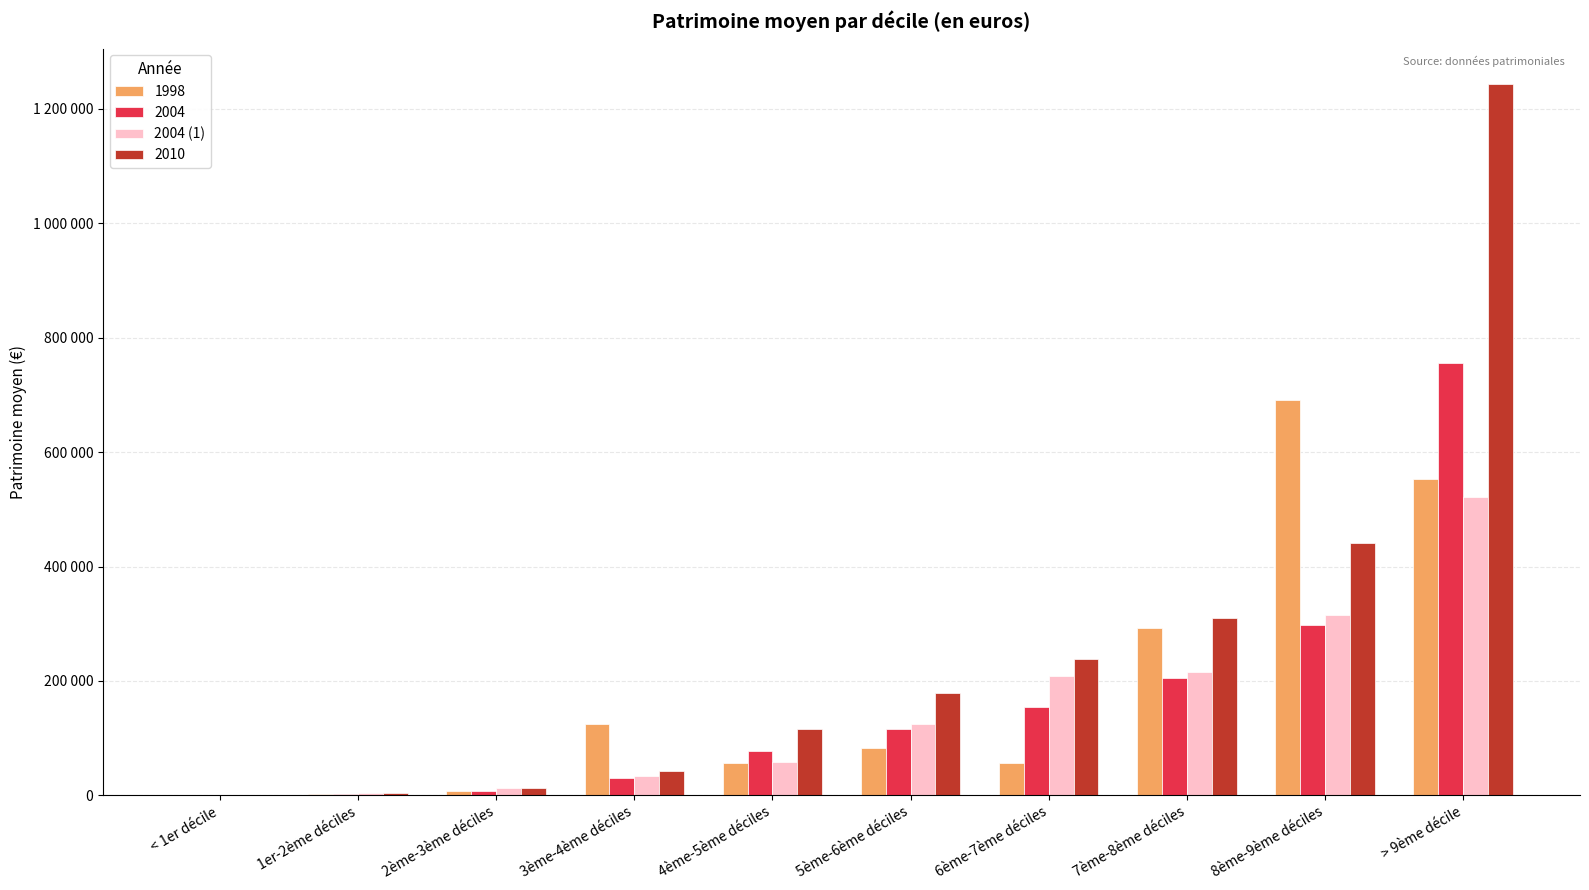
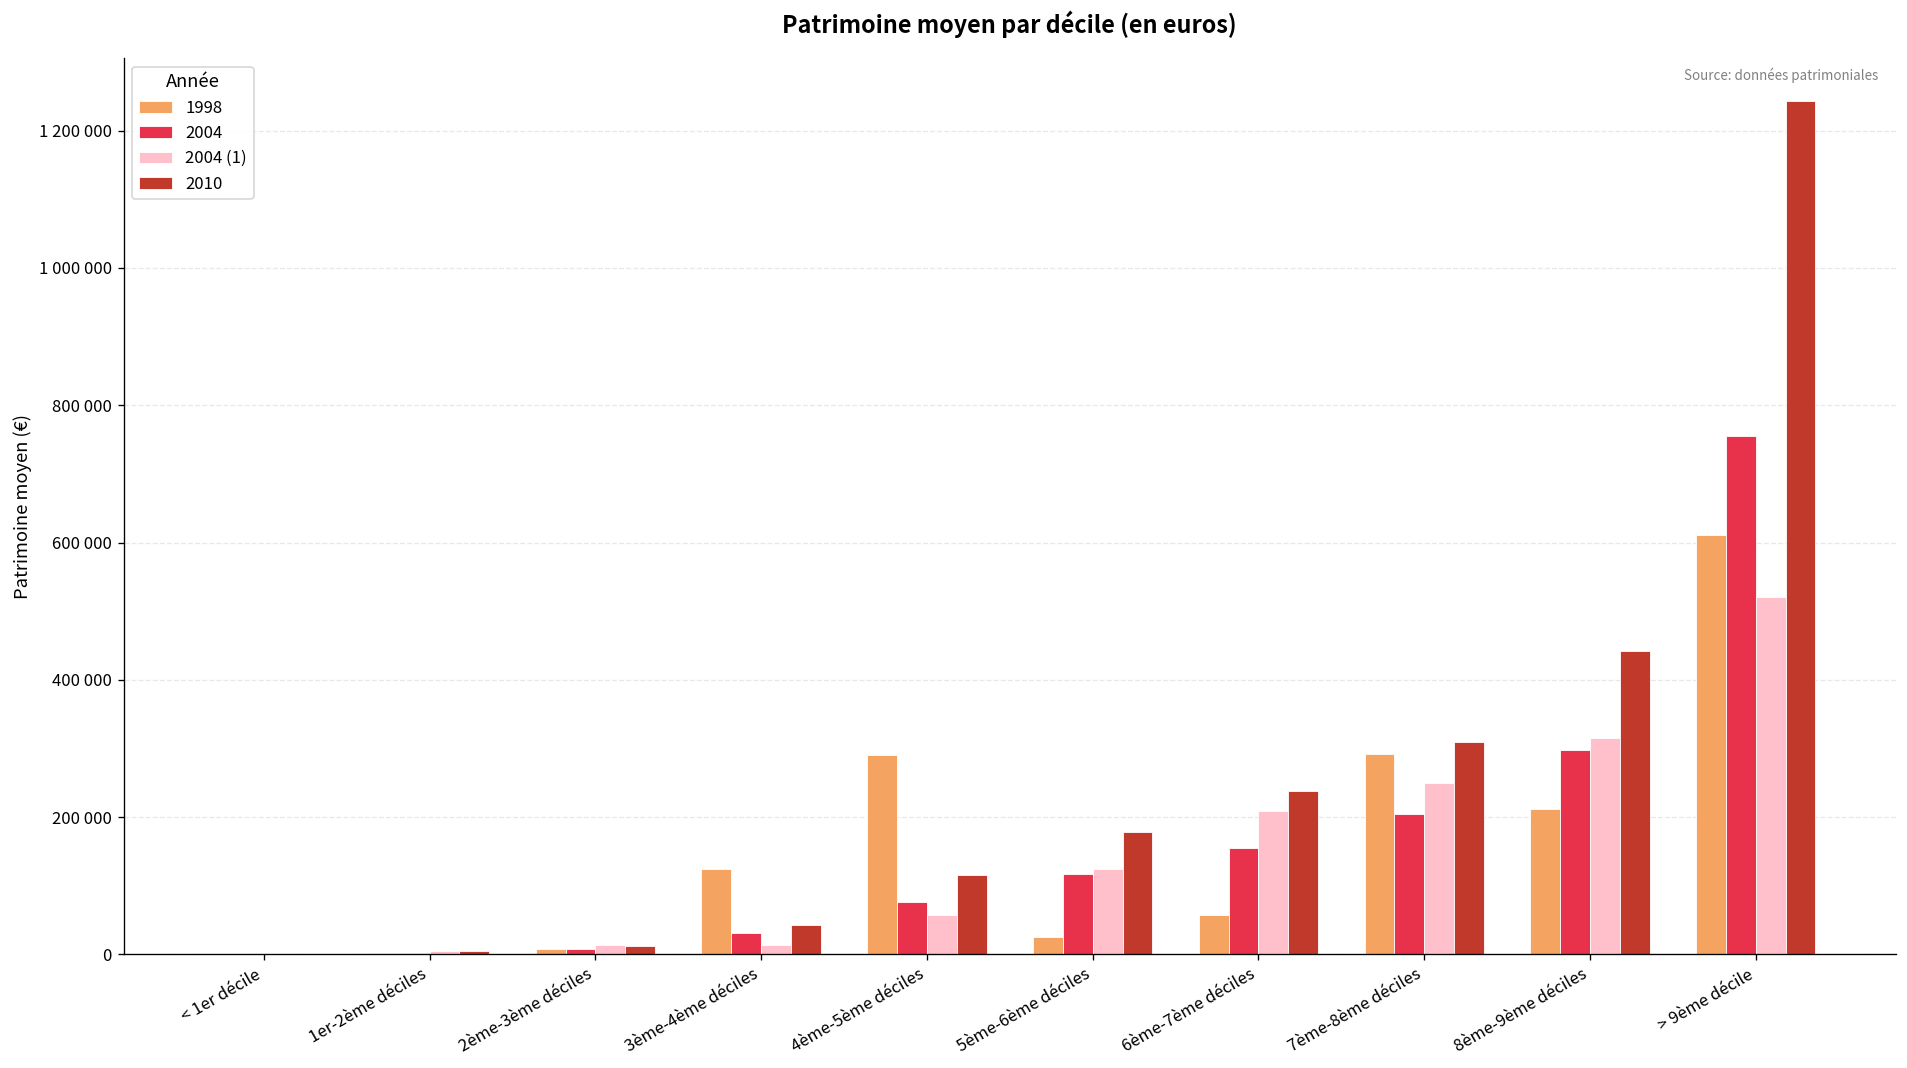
  {
    "1998": {
      "2ème-3ème déciles": 10000,
      "3ème-4ème déciles": 120000,
-     "4ème-5ème déciles": 60000,
-     "5ème-6ème déciles": 80000,
+     "4ème-5ème déciles": 290000,
+     "5ème-6ème déciles": 30000,
      "6ème-7ème déciles": 60000,
      "7ème-8ème déciles": 290000,
-     "8ème-9ème déciles": 690000,
-     "> 9ème décile": 550000
+     "8ème-9ème déciles": 210000,
+     "> 9ème décile": 610000
    },
    "2004 (1)": {
      "1er-2ème déciles": 0,
      "2ème-3ème déciles": 10000,
-     "3ème-4ème déciles": 30000,
+     "3ème-4ème déciles": 10000,
      "4ème-5ème déciles": 60000,
      "5ème-6ème déciles": 120000,
      "6ème-7ème déciles": 210000,
-     "7ème-8ème déciles": 220000,
+     "7ème-8ème déciles": 250000,
      "8ème-9ème déciles": 320000,
      "> 9ème décile": 520000
    }
  }
